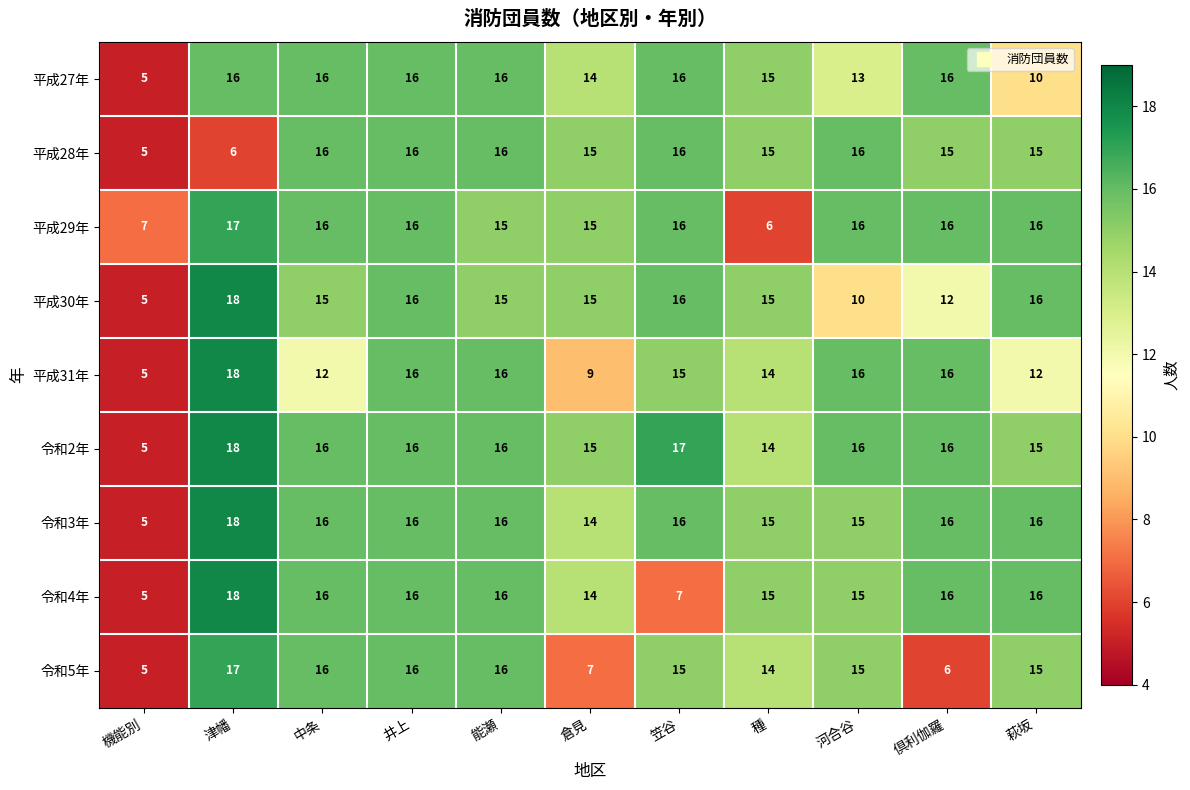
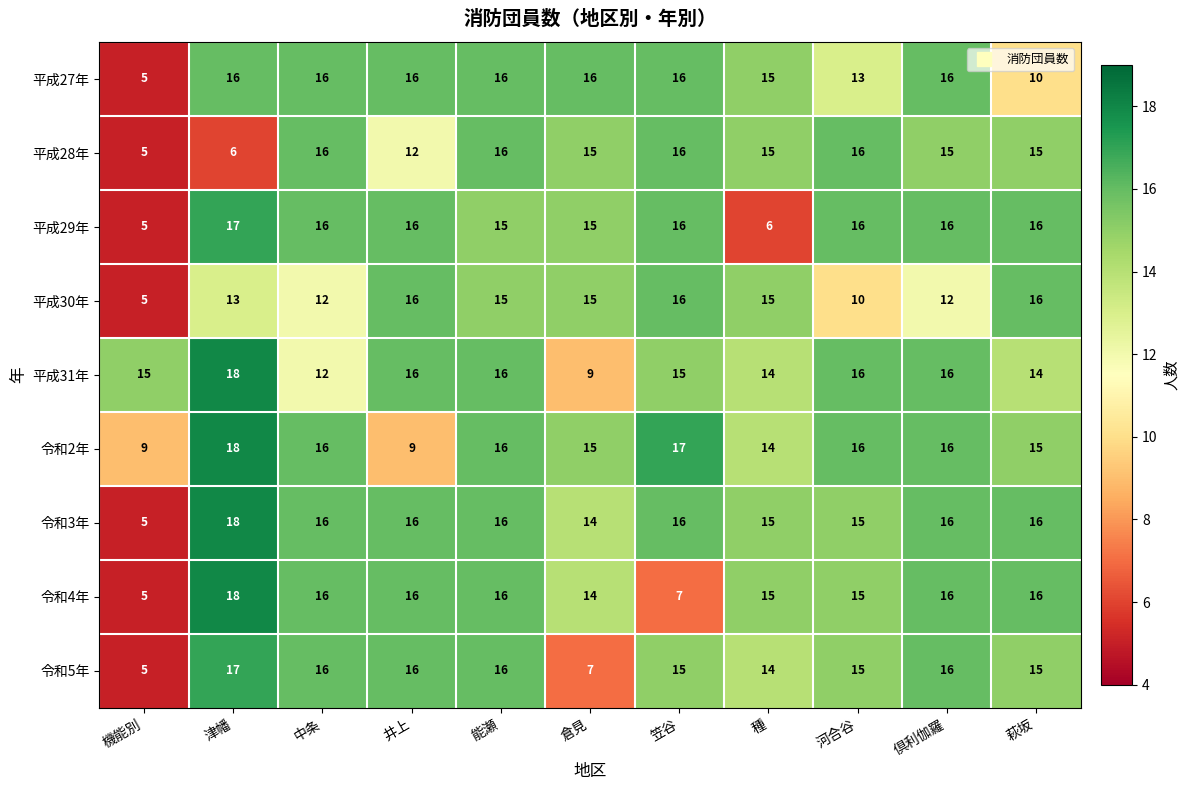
  {
    "平成27年": {
      "機能別": 5,
      "津幡": 16,
      "中条": 16,
      "井上": 16,
      "能瀬": 16,
-     "倉見": 14,
+     "倉見": 16,
      "笠谷": 16,
      "種": 15,
      "河合谷": 13,
      "倶利伽羅": 16,
      "萩坂": 10
    },
    "平成28年": {
      "機能別": 5,
      "津幡": 6,
      "中条": 16,
-     "井上": 16,
+     "井上": 12,
      "能瀬": 16,
      "倉見": 15,
      "笠谷": 16,
      "種": 15,
      "河合谷": 16,
      "倶利伽羅": 15,
      "萩坂": 15
    },
    "平成29年": {
-     "機能別": 7,
+     "機能別": 5,
      "津幡": 17,
      "中条": 16,
      "井上": 16,
      "能瀬": 15,
      "倉見": 15,
      "笠谷": 16,
      "種": 6,
      "河合谷": 16,
      "倶利伽羅": 16,
      "萩坂": 16
    },
    "平成30年": {
      "機能別": 5,
-     "津幡": 18,
-     "中条": 15,
+     "津幡": 13,
+     "中条": 12,
      "井上": 16,
      "能瀬": 15,
      "倉見": 15,
      "笠谷": 16,
      "種": 15,
      "河合谷": 10,
      "倶利伽羅": 12,
      "萩坂": 16
    },
    "平成31年": {
-     "機能別": 5,
+     "機能別": 15,
      "津幡": 18,
      "中条": 12,
      "井上": 16,
      "能瀬": 16,
      "倉見": 9,
      "笠谷": 15,
      "種": 14,
      "河合谷": 16,
      "倶利伽羅": 16,
-     "萩坂": 12
+     "萩坂": 14
    },
    "令和2年": {
-     "機能別": 5,
+     "機能別": 9,
      "津幡": 18,
      "中条": 16,
-     "井上": 16,
+     "井上": 9,
      "能瀬": 16,
      "倉見": 15,
      "笠谷": 17,
      "種": 14,
      "河合谷": 16,
      "倶利伽羅": 16,
      "萩坂": 15
    },
    "令和3年": {
      "機能別": 5,
      "津幡": 18,
      "中条": 16,
      "井上": 16,
      "能瀬": 16,
      "倉見": 14,
      "笠谷": 16,
      "種": 15,
      "河合谷": 15,
      "倶利伽羅": 16,
      "萩坂": 16
    },
    "令和4年": {
      "機能別": 5,
      "津幡": 18,
      "中条": 16,
      "井上": 16,
      "能瀬": 16,
      "倉見": 14,
      "笠谷": 7,
      "種": 15,
      "河合谷": 15,
      "倶利伽羅": 16,
      "萩坂": 16
    },
    "令和5年": {
      "機能別": 5,
      "津幡": 17,
      "中条": 16,
      "井上": 16,
      "能瀬": 16,
      "倉見": 7,
      "笠谷": 15,
      "種": 14,
      "河合谷": 15,
-     "倶利伽羅": 6,
+     "倶利伽羅": 16,
      "萩坂": 15
    }
  }
